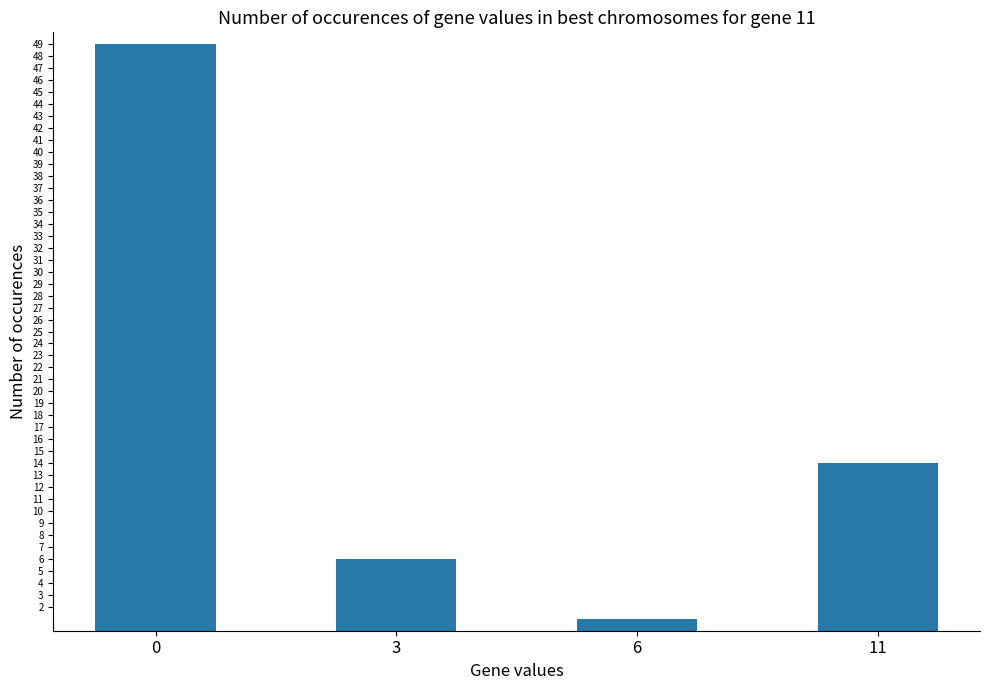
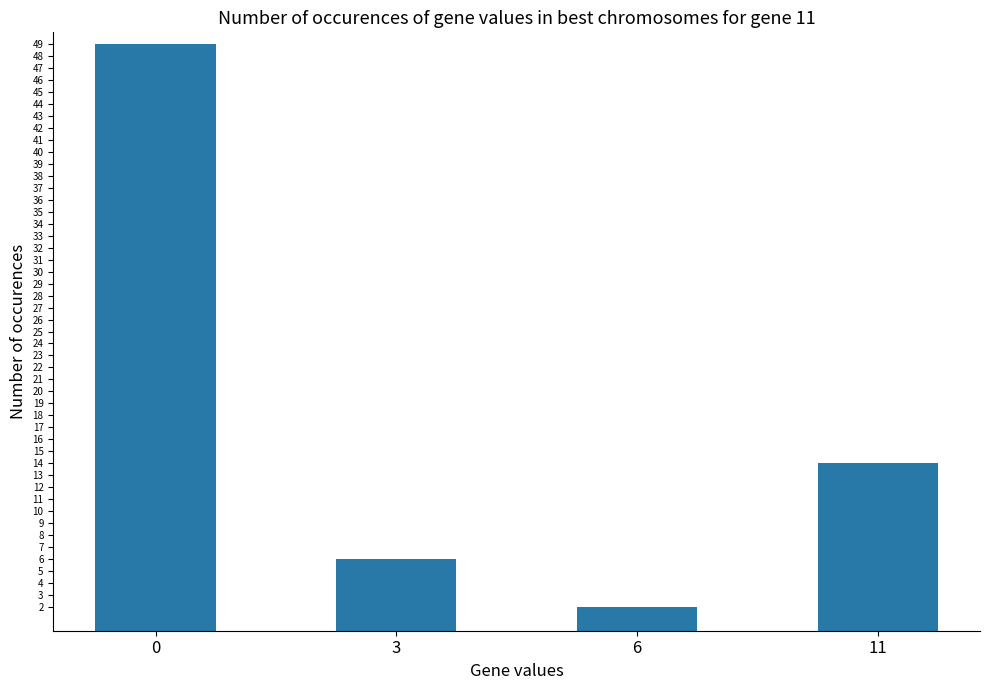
  {
    "0": 49,
    "3": 6,
-   "6": 1,
+   "6": 2,
    "11": 14
  }
